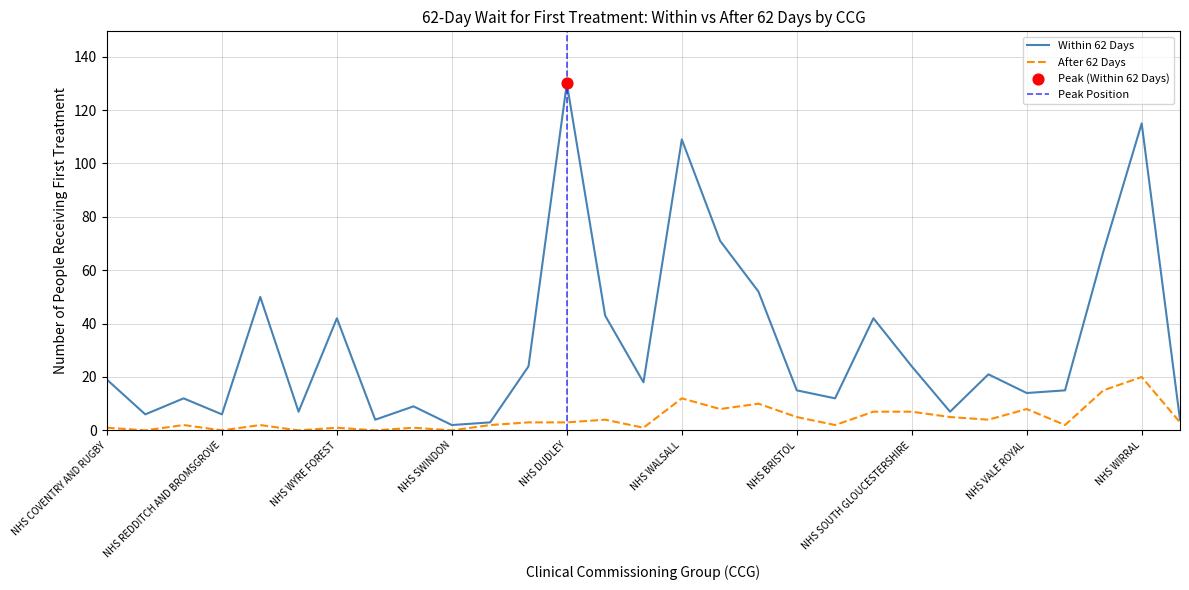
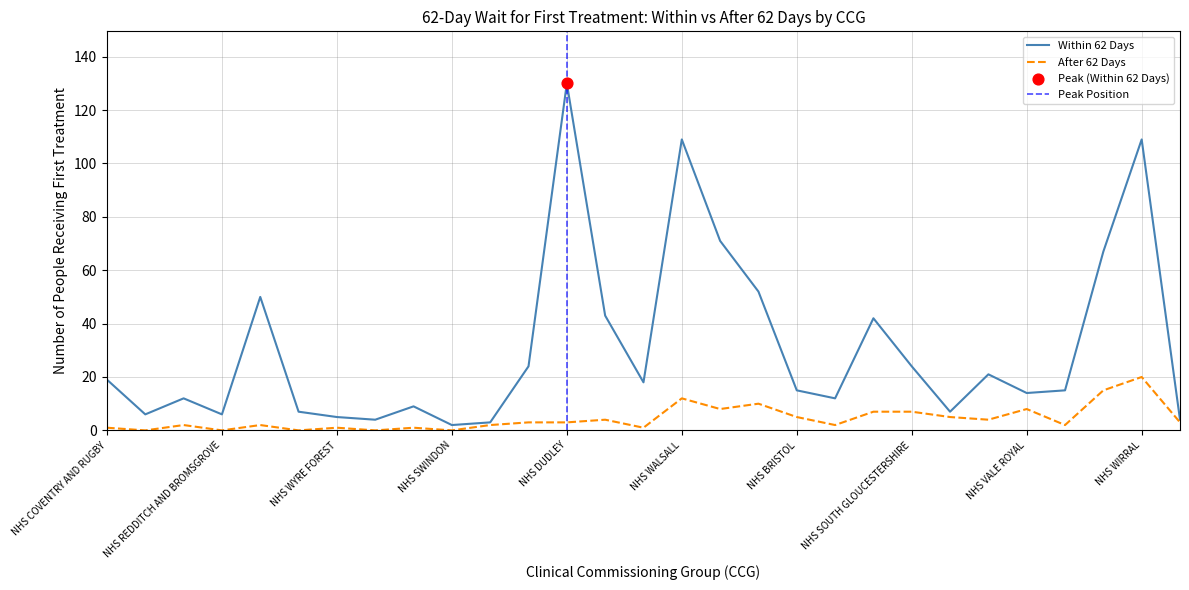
  {
    "Within 62 Days": {
      "NHS COVENTRY AND RUGBY": 19,
      "NHS REDDITCH AND BROMSGROVE": 6,
-     "NHS WYRE FOREST": 42,
+     "NHS WYRE FOREST": 5,
      "NHS SWINDON": 2,
      "NHS WALSALL": 109,
      "NHS BRISTOL": 15,
      "NHS SOUTH GLOUCESTERSHIRE": 24,
      "NHS VALE ROYAL": 14,
-     "NHS WIRRAL": 115
+     "NHS WIRRAL": 109
    },
    "After 62 Days": {
      "NHS COVENTRY AND RUGBY": 1,
      "NHS REDDITCH AND BROMSGROVE": 0,
      "NHS WYRE FOREST": 1,
      "NHS SWINDON": 0,
      "NHS DUDLEY": 3,
      "NHS WALSALL": 12,
      "NHS BRISTOL": 5,
      "NHS SOUTH GLOUCESTERSHIRE": 7,
      "NHS VALE ROYAL": 8,
      "NHS WIRRAL": 20
    }
  }
